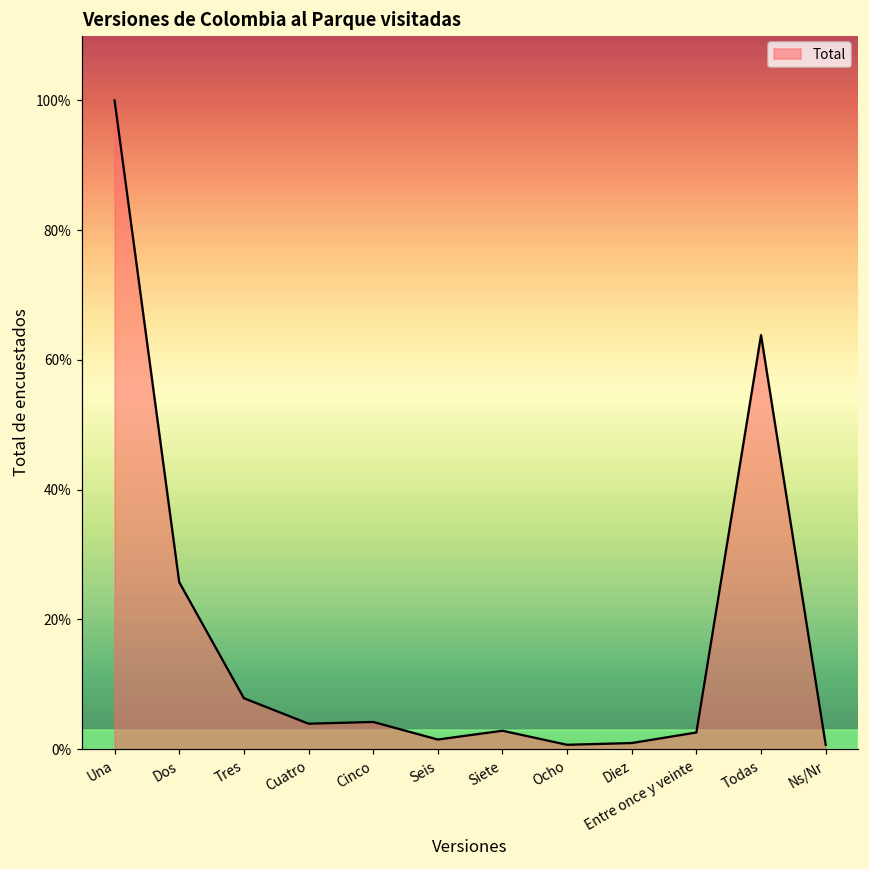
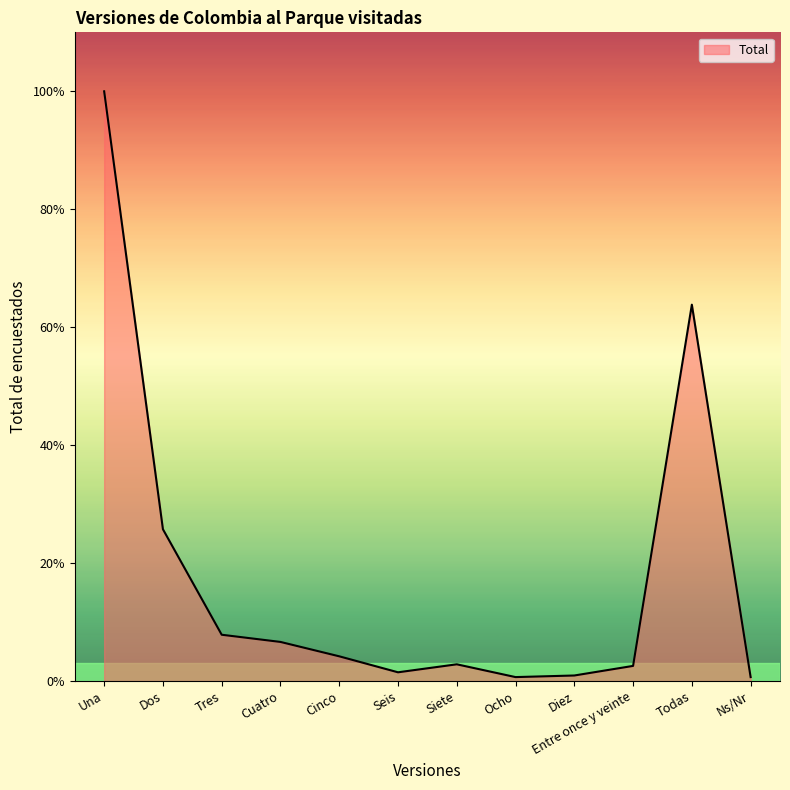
  {
    "Una": "100%",
    "Dos": "26%",
    "Tres": "8%",
-   "Cuatro": "4%",
+   "Cuatro": "7%",
    "Cinco": "4%",
    "Todas": "64%"
  }
